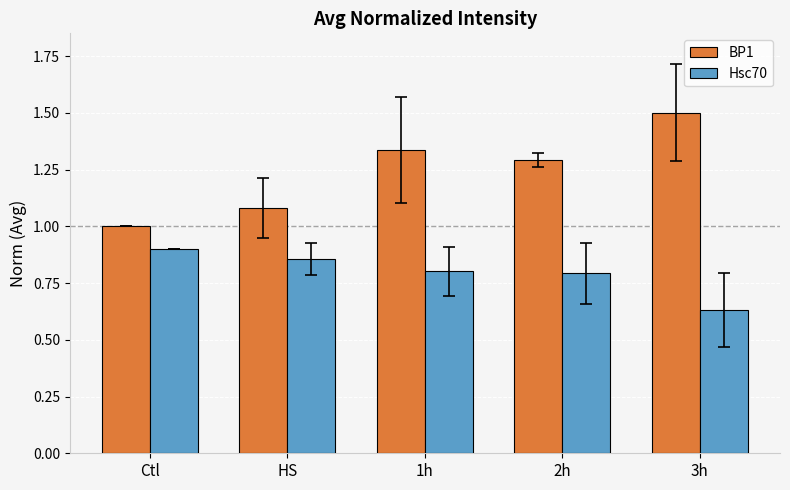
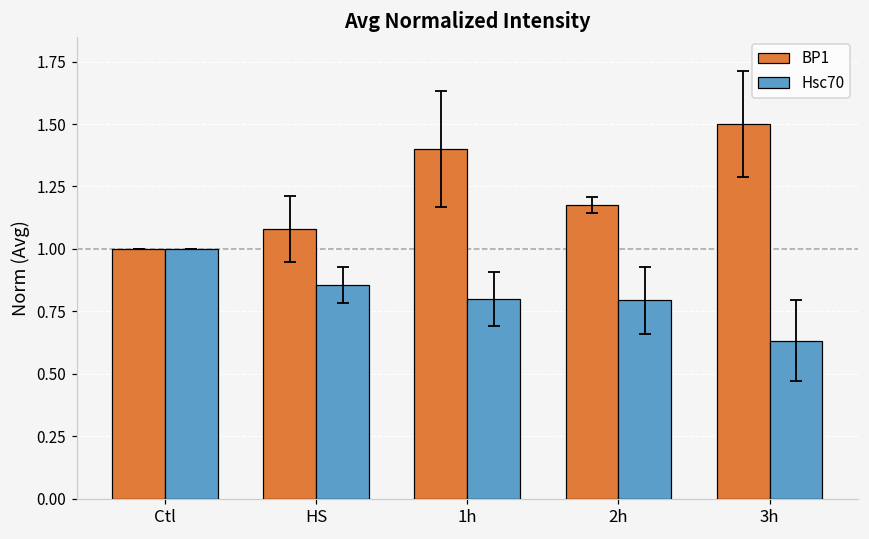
  {
    "BP1": {
      "Ctl": 1.00,
      "HS": 1.08,
-     "1h": 1.34,
-     "2h": 1.29,
+     "1h": 1.40,
+     "2h": 1.18,
      "3h": 1.50
    },
    "Hsc70": {
-     "Ctl": 0.9,
+     "Ctl": 1.0,
      "HS": 0.85,
      "1h": 0.8,
      "2h": 0.8,
      "3h": 0.63
    }
  }
